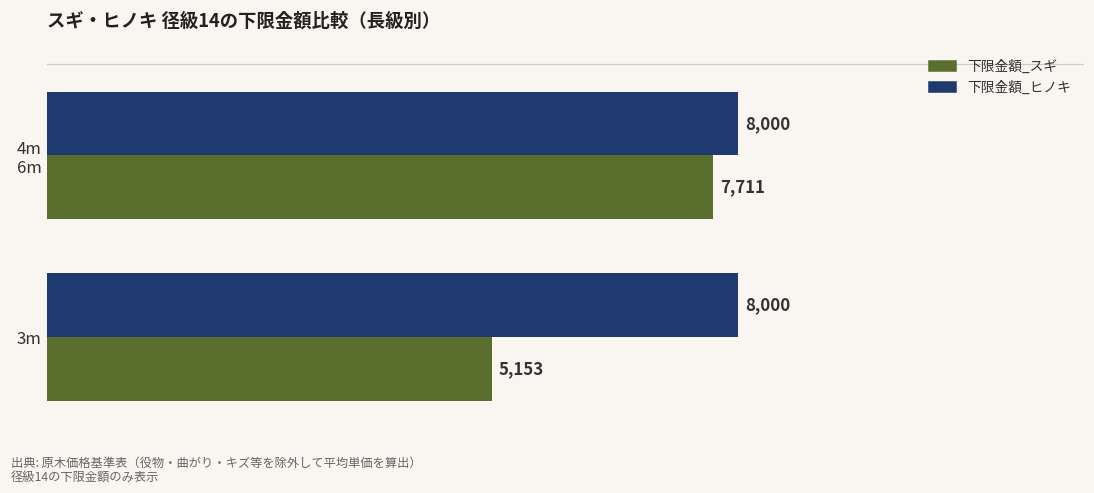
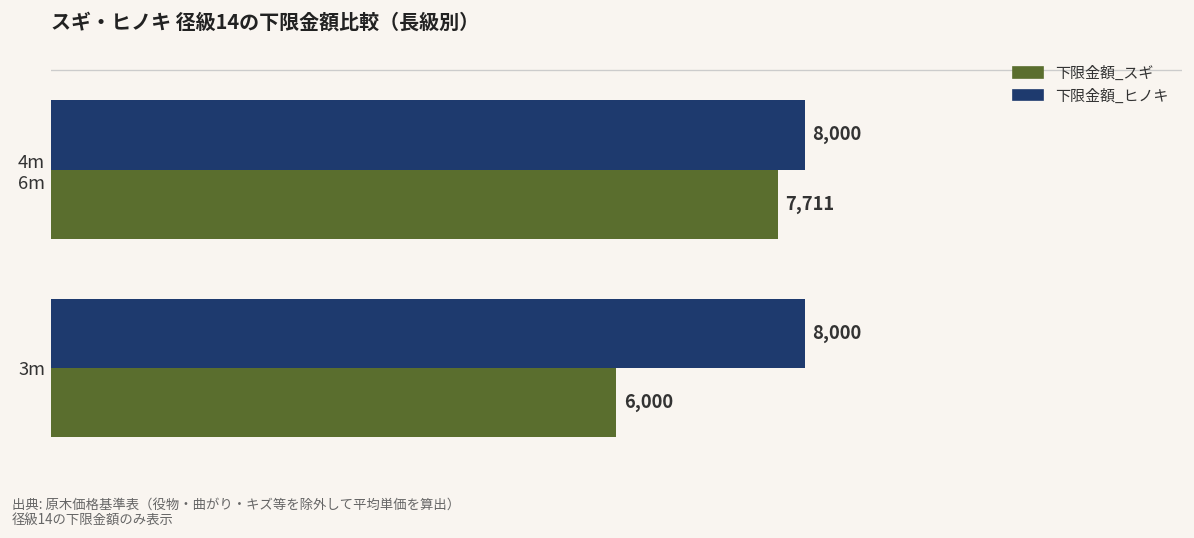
  {
    "下限金額_スギ": {
      "4m 6m": "7,711",
-     "3m": "5,153"
+     "3m": "6,000"
    },
    "下限金額_ヒノキ": {
      "4m 6m": "8,000",
      "3m": "8,000"
    }
  }
